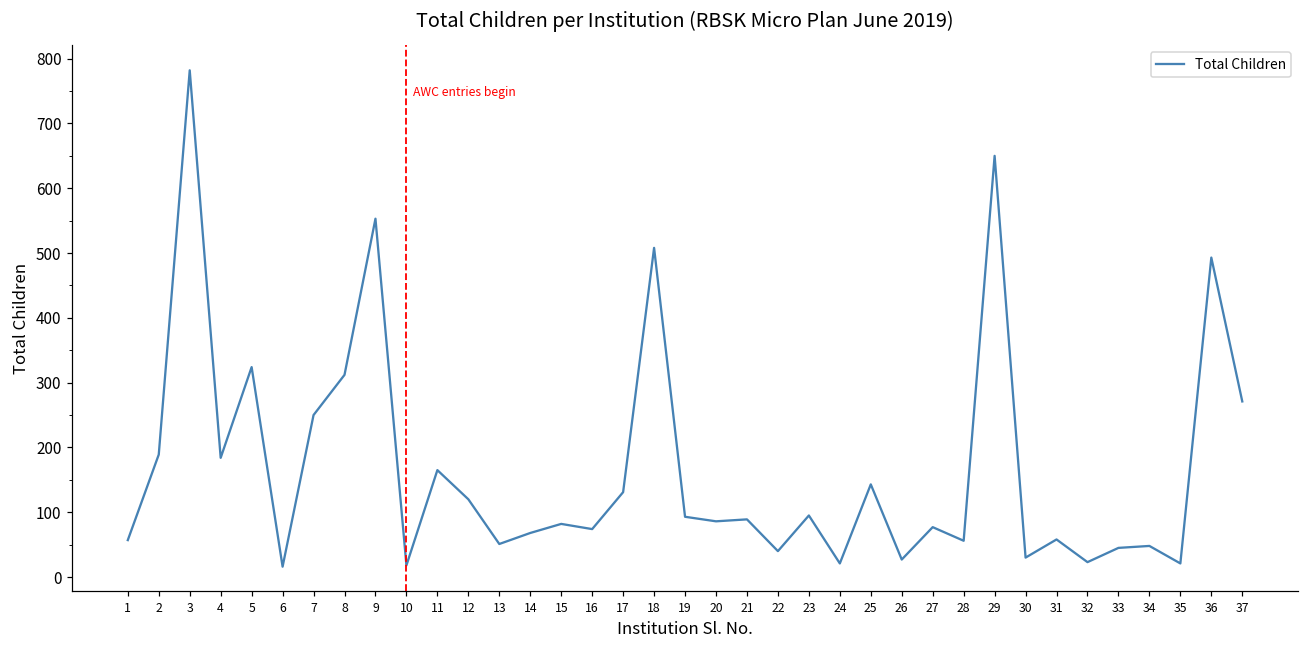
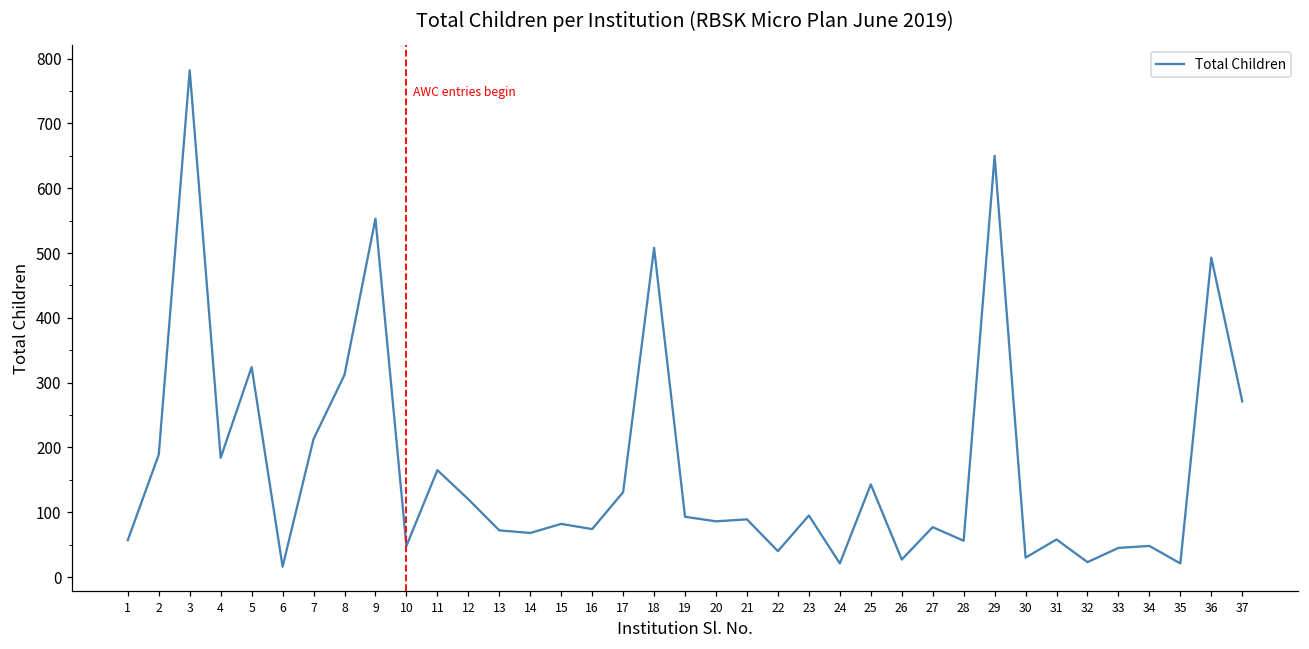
  {
    "1": 60,
    "2": 190,
    "3": 780,
    "4": 180,
    "5": 320,
    "6": 20,
-   "7": 250,
+   "7": 210,
    "8": 310,
    "9": 550,
-   "10": 20,
+   "10": 50,
    "11": 170,
    "12": 120,
-   "13": 50,
+   "13": 70,
    "14": 70,
    "15": 80,
    "16": 70,
    "17": 130,
    "18": 510,
    "19": 90,
    "20": 90,
    "21": 90,
    "22": 40,
    "23": 100,
    "24": 20,
    "25": 140,
    "26": 30,
    "27": 80,
    "28": 60,
    "29": 650,
    "30": 30,
    "31": 60,
    "32": 20,
    "33": 50,
    "34": 50,
    "35": 20,
    "36": 490,
    "37": 270
  }
